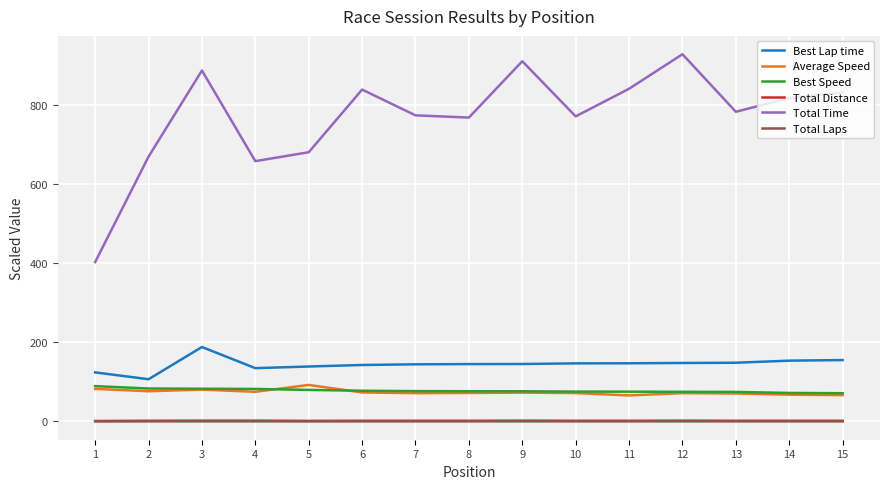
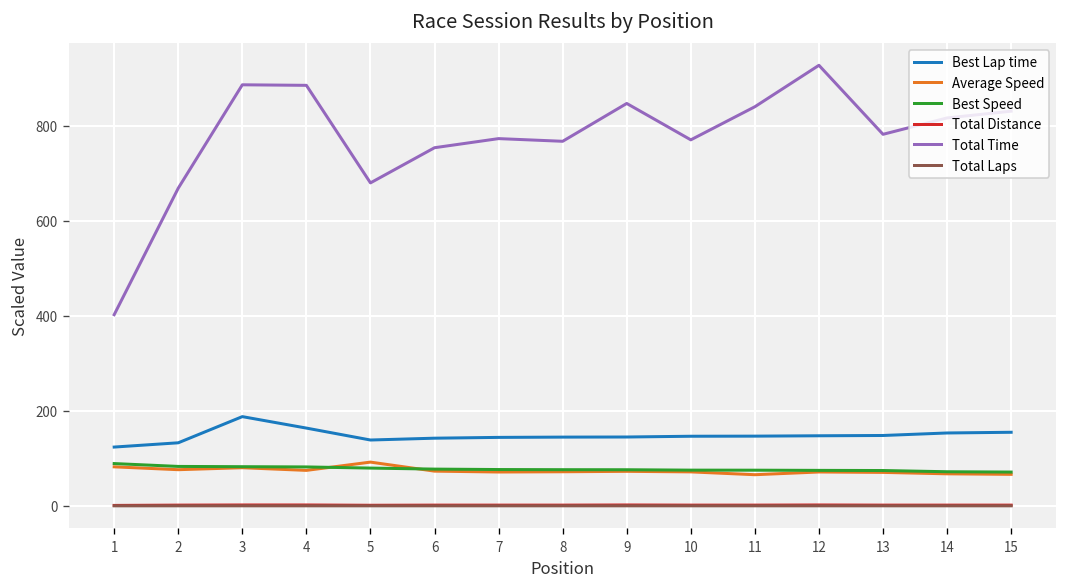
  {
    "Best Lap time": {
      "1": 120,
-     "2": 110,
+     "2": 130,
      "3": 190,
-     "4": 130,
+     "4": 160,
      "5": 140,
      "6": 140,
      "7": 140,
      "8": 140,
      "9": 140,
      "10": 150,
      "11": 150,
      "12": 150,
      "13": 150,
      "14": 150,
      "15": 150
    },
    "Average Speed": {
      "1": 80,
      "2": 80,
      "4": 70,
      "5": 90,
      "11": 70
    },
    "Best Speed": {
      "1": 90,
      "2": 80,
      "4": 80,
      "5": 80,
      "11": 80
    },
    "Total Laps": {
      "1": 0,
      "2": 0,
      "3": 0,
      "4": 0,
      "5": 0,
      "6": 0,
      "7": 0,
      "8": 0,
      "9": 0,
      "10": 0,
      "11": 0,
      "12": 0,
      "13": 0,
      "14": 0,
      "15": 0
    },
    "Total Time": {
      "1": 400,
      "2": 670,
      "3": 890,
-     "4": 660,
+     "4": 890,
      "5": 680,
-     "6": 840,
+     "6": 750,
      "7": 770,
      "8": 770,
-     "9": 910,
+     "9": 850,
      "10": 770,
      "11": 840,
      "12": 930,
      "13": 780
    }
  }
